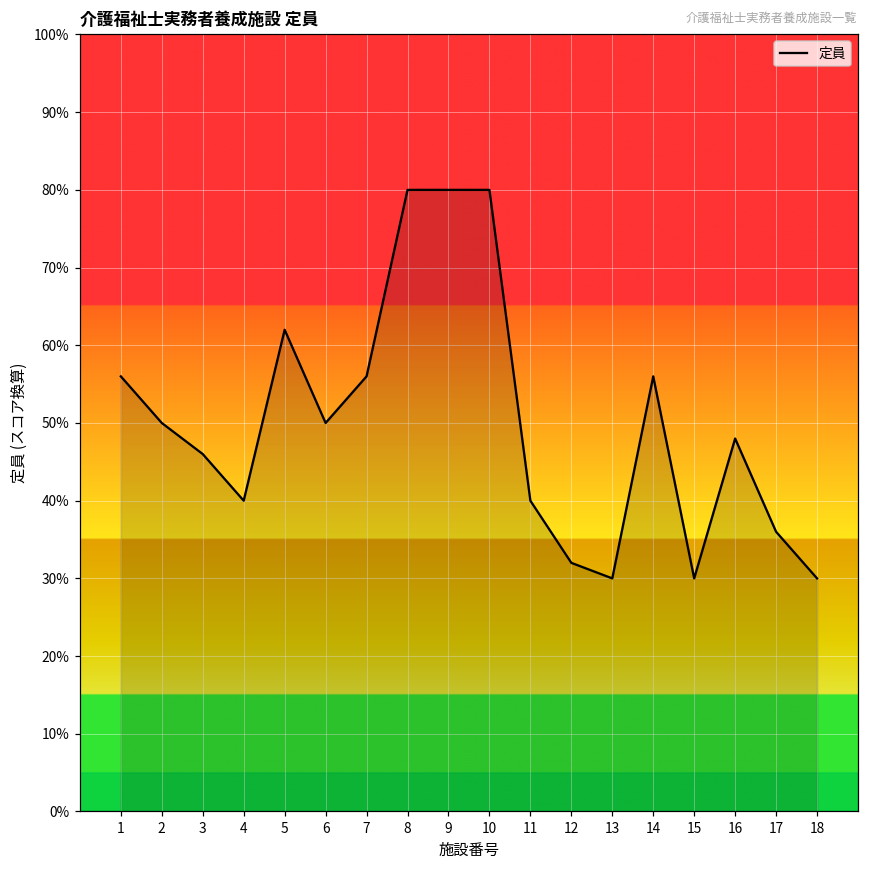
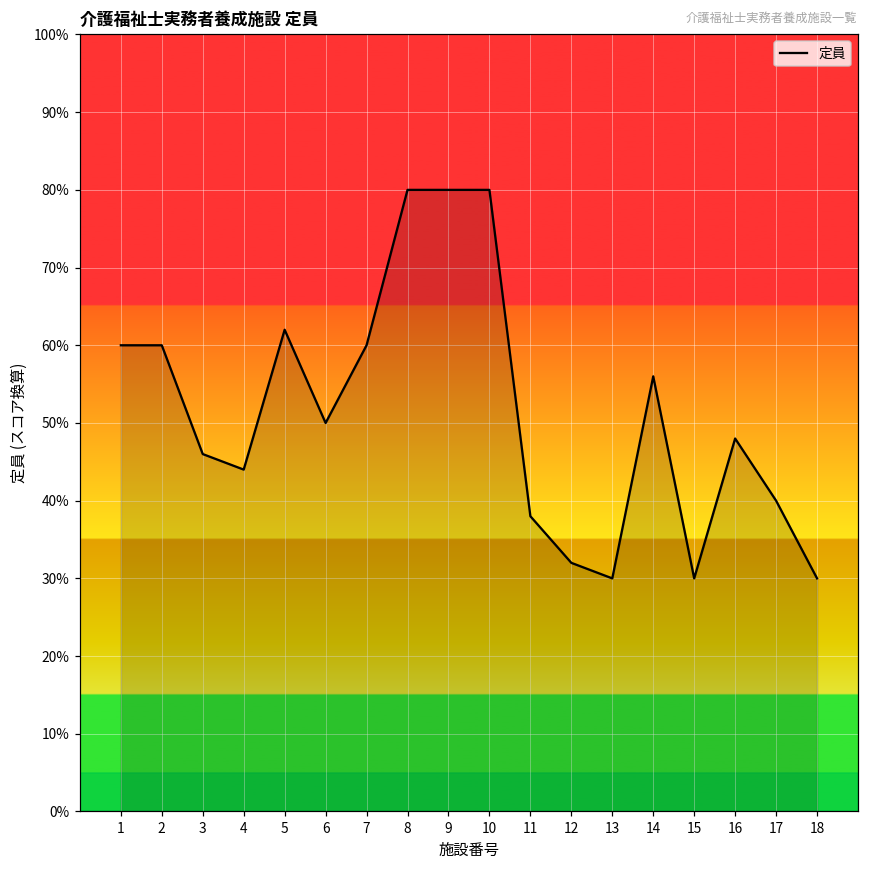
  {
-   "1": "56%",
-   "2": "50%",
+   "1": "60%",
+   "2": "60%",
    "3": "46%",
-   "4": "40%",
+   "4": "44%",
    "5": "62%",
    "6": "50%",
-   "7": "56%",
+   "7": "60%",
    "8": "80%",
    "9": "80%",
    "10": "80%",
-   "11": "40%",
+   "11": "38%",
    "12": "32%",
    "13": "30%",
    "14": "56%",
    "15": "30%",
    "16": "48%",
-   "17": "36%",
+   "17": "40%",
    "18": "30%"
  }
